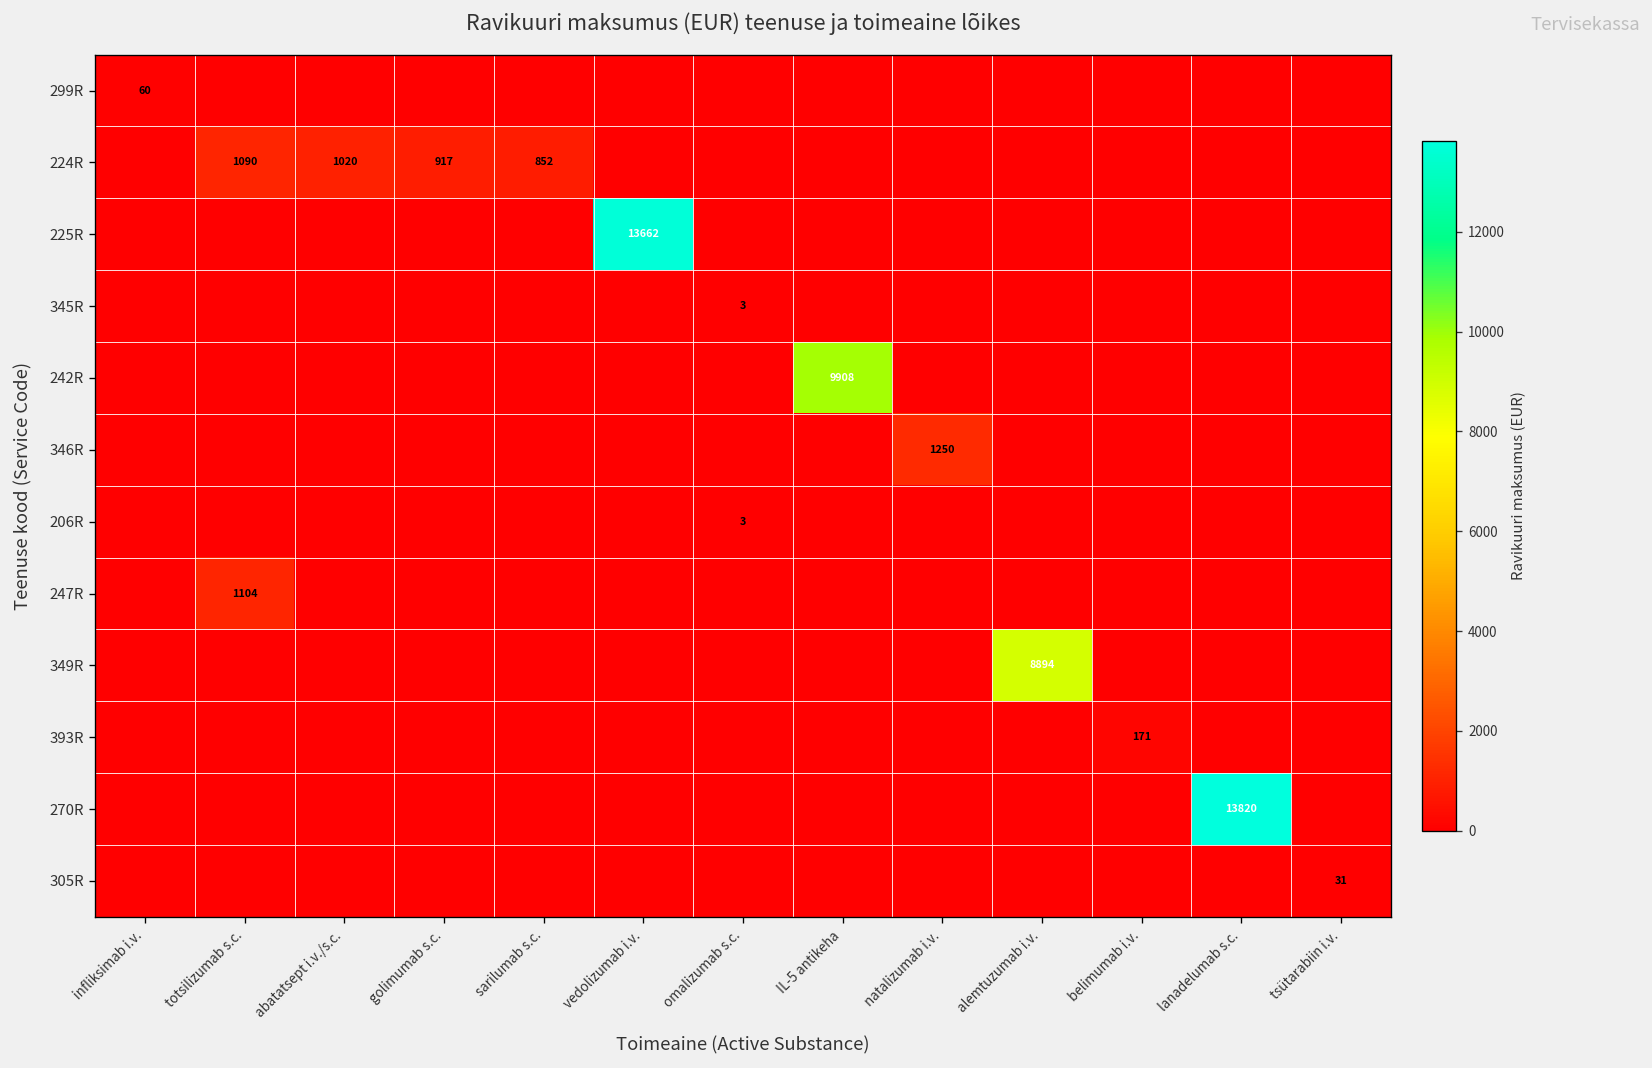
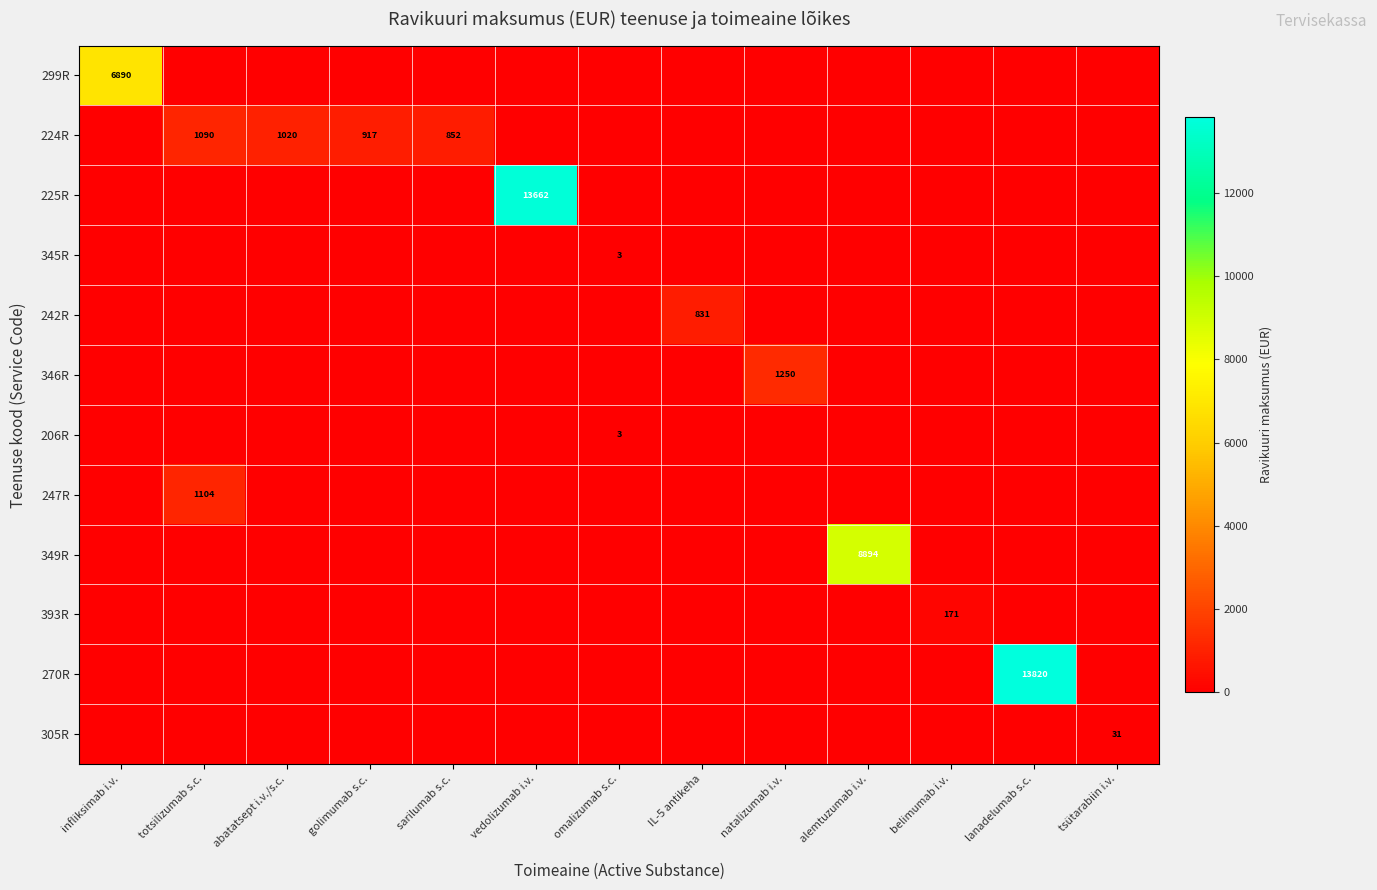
  {
    "299R": {
-     "infliksimab i.v.": 60
+     "infliksimab i.v.": 6890
    },
    "224R": {
      "totsilizumab s.c.": 1090,
      "abatatsept i.v./s.c.": 1020,
      "golimumab s.c.": 917,
      "sarilumab s.c.": 852
    },
    "225R": {
      "vedolizumab i.v.": 13662
    },
    "345R": {
      "omalizumab s.c.": 3
    },
    "242R": {
-     "IL-5 antikeha": 9908
+     "IL-5 antikeha": 831
    },
    "346R": {
      "natalizumab i.v.": 1250
    },
    "206R": {
      "omalizumab s.c.": 3
    },
    "247R": {
      "totsilizumab s.c.": 1104
    },
    "349R": {
      "alemtuzumab i.v.": 8894
    },
    "393R": {
      "belimumab i.v.": 171
    },
    "270R": {
      "lanadelumab s.c.": 13820
    },
    "305R": {
      "tsütarabiin i.v.": 31
    }
  }
